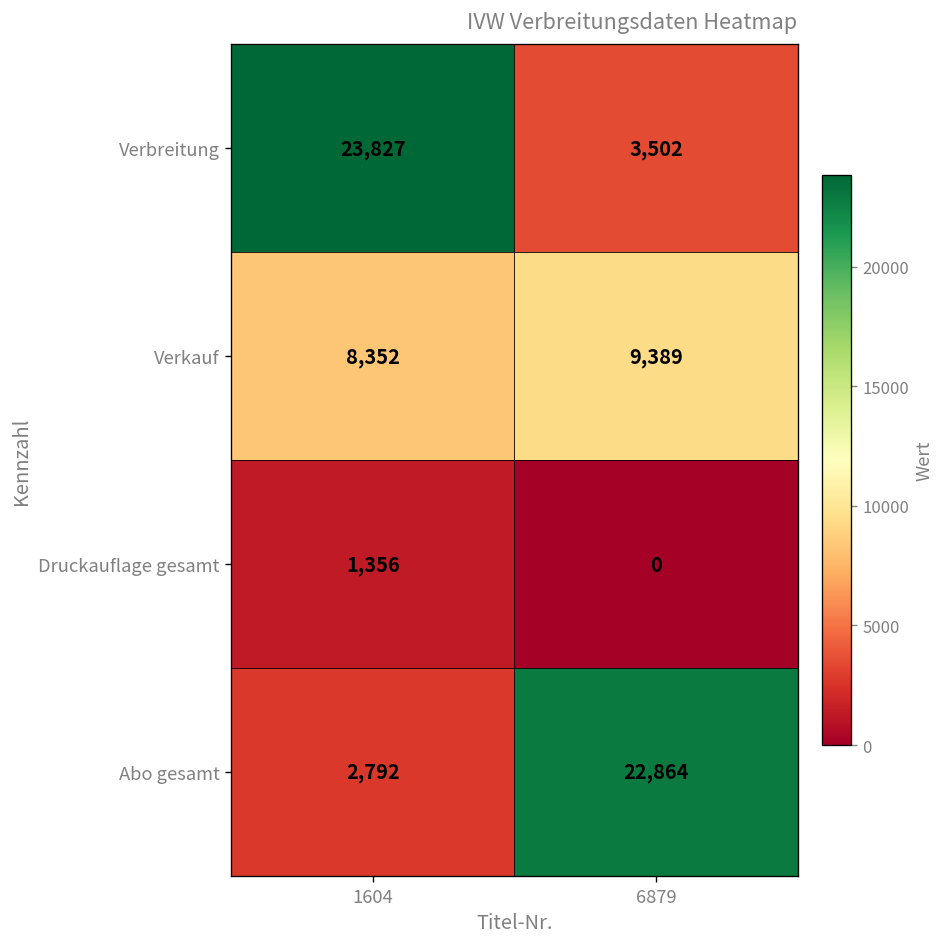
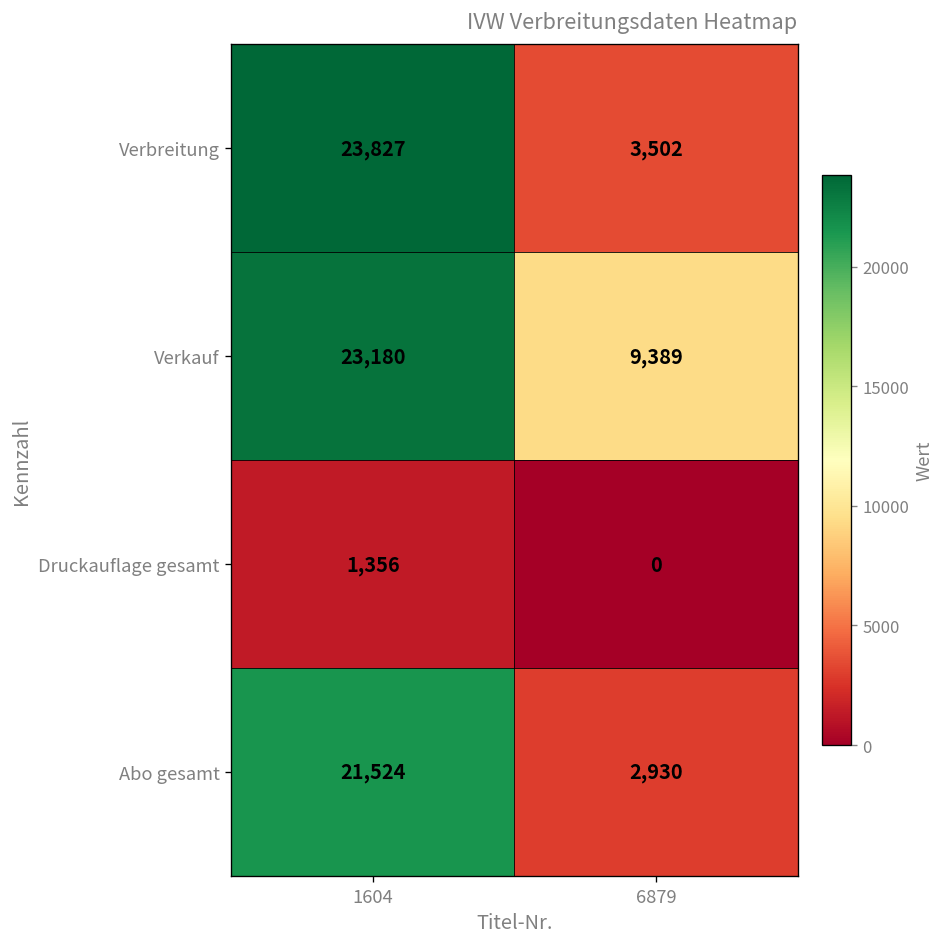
  {
    "Verbreitung": {
      "1604": "23,827",
      "6879": "3,502"
    },
    "Verkauf": {
-     "1604": "8,352",
+     "1604": "23,180",
      "6879": "9,389"
    },
    "Druckauflage gesamt": {
      "1604": "1,356",
      "6879": "0"
    },
    "Abo gesamt": {
-     "1604": "2,792",
-     "6879": "22,864"
+     "1604": "21,524",
+     "6879": "2,930"
    }
  }
